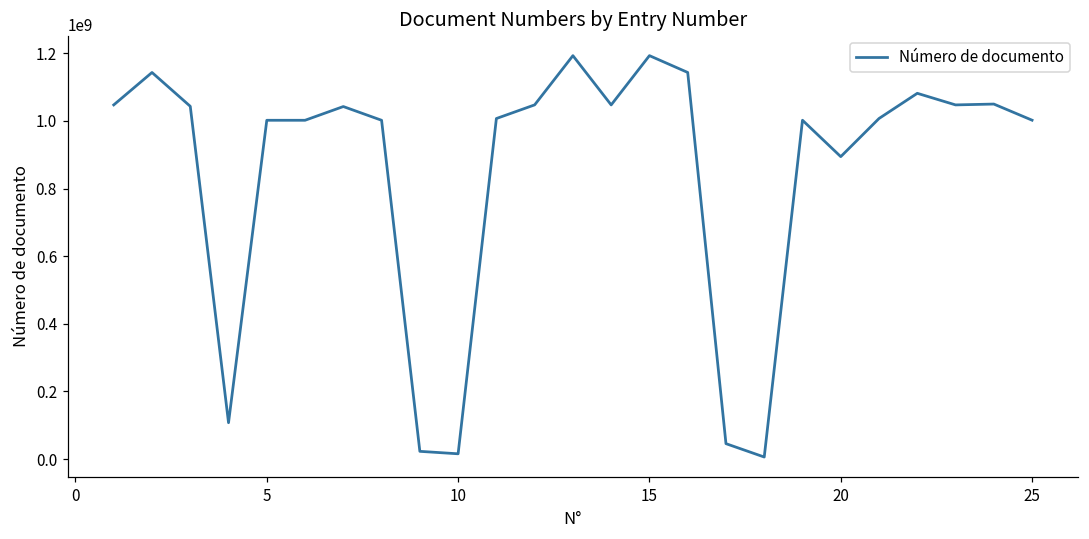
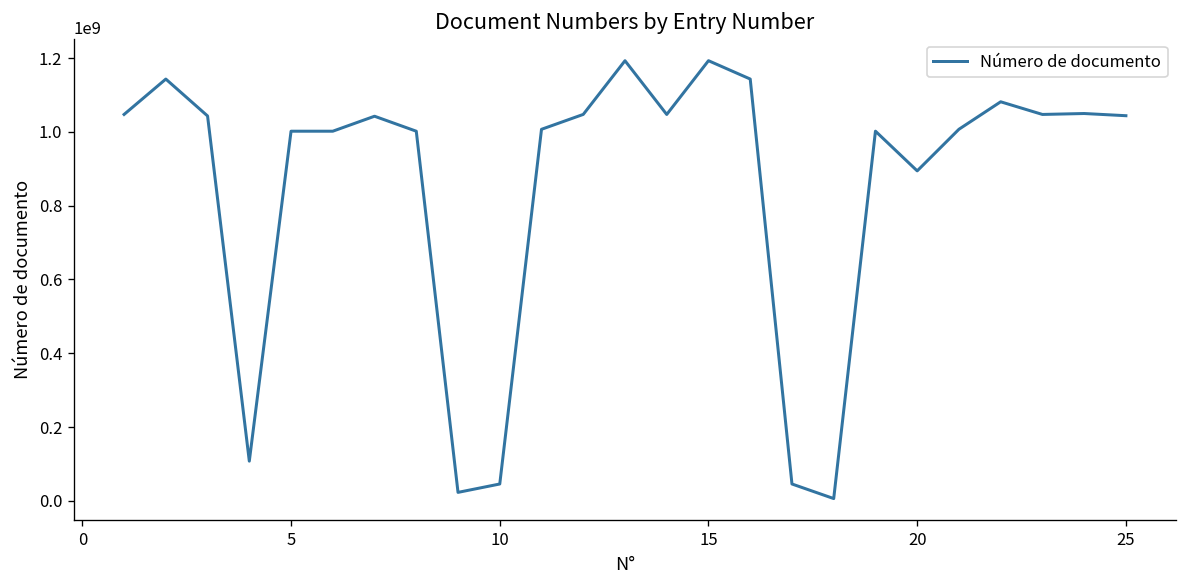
  {
    "5": 1000000000,
-   "10": 20000000,
+   "10": 50000000,
    "15": 1190000000,
    "20": 890000000,
-   "25": 1000000000
+   "25": 1040000000
  }
